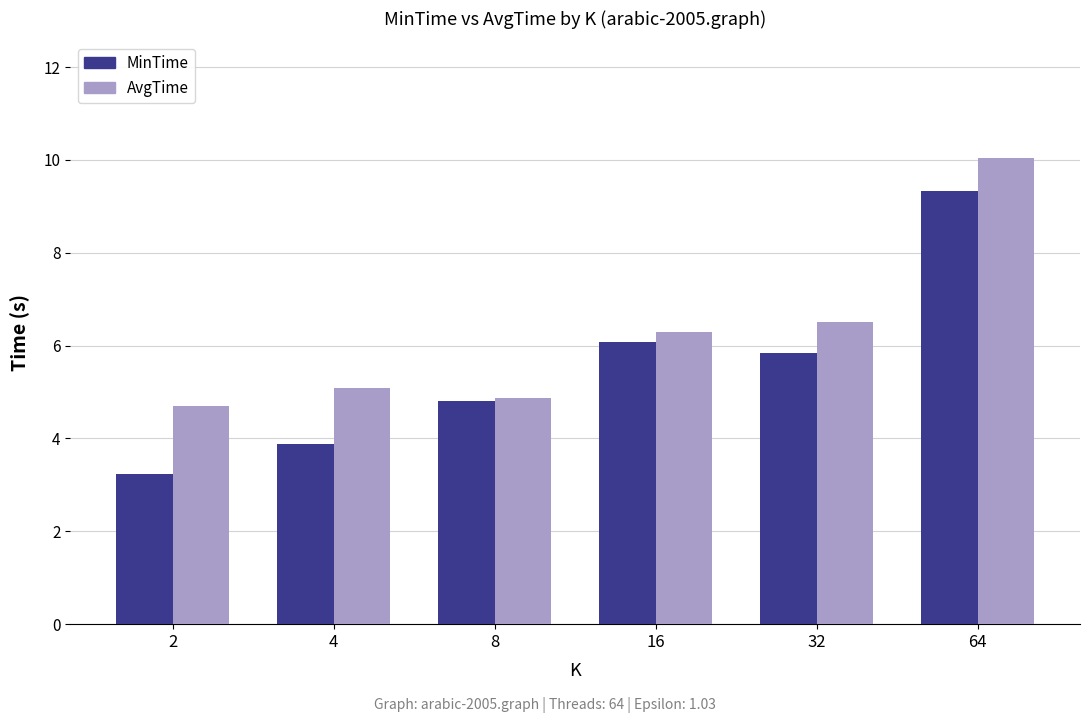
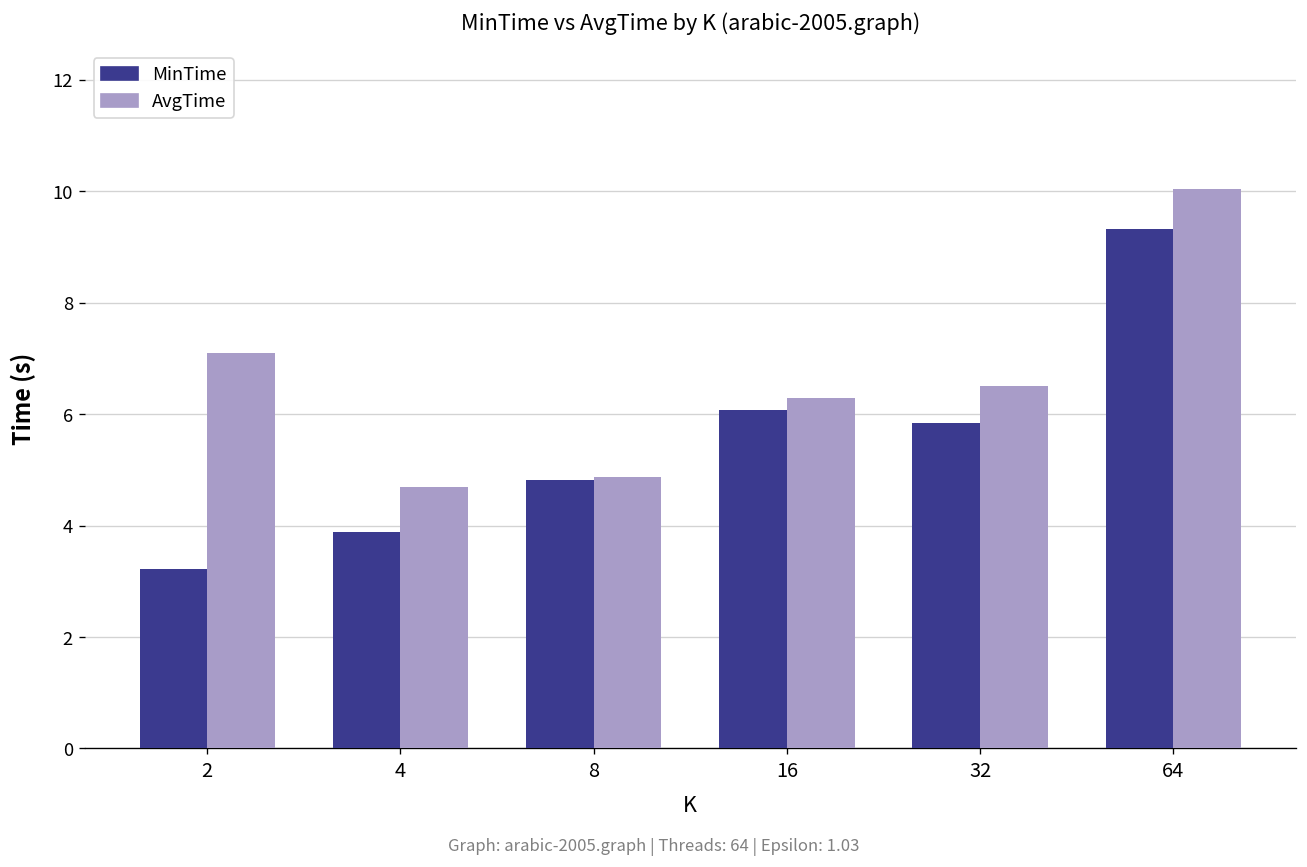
  {
    "MinTime": {
      "2": 3.2,
      "4": 3.9,
      "8": 4.8,
      "16": 6.1,
      "32": 5.8,
      "64": 9.3
    },
    "AvgTime": {
-     "2": 4.7,
-     "4": 5.1,
+     "2": 7.1,
+     "4": 4.7,
      "8": 4.9,
      "16": 6.3,
      "32": 6.5,
      "64": 10.0
    }
  }
